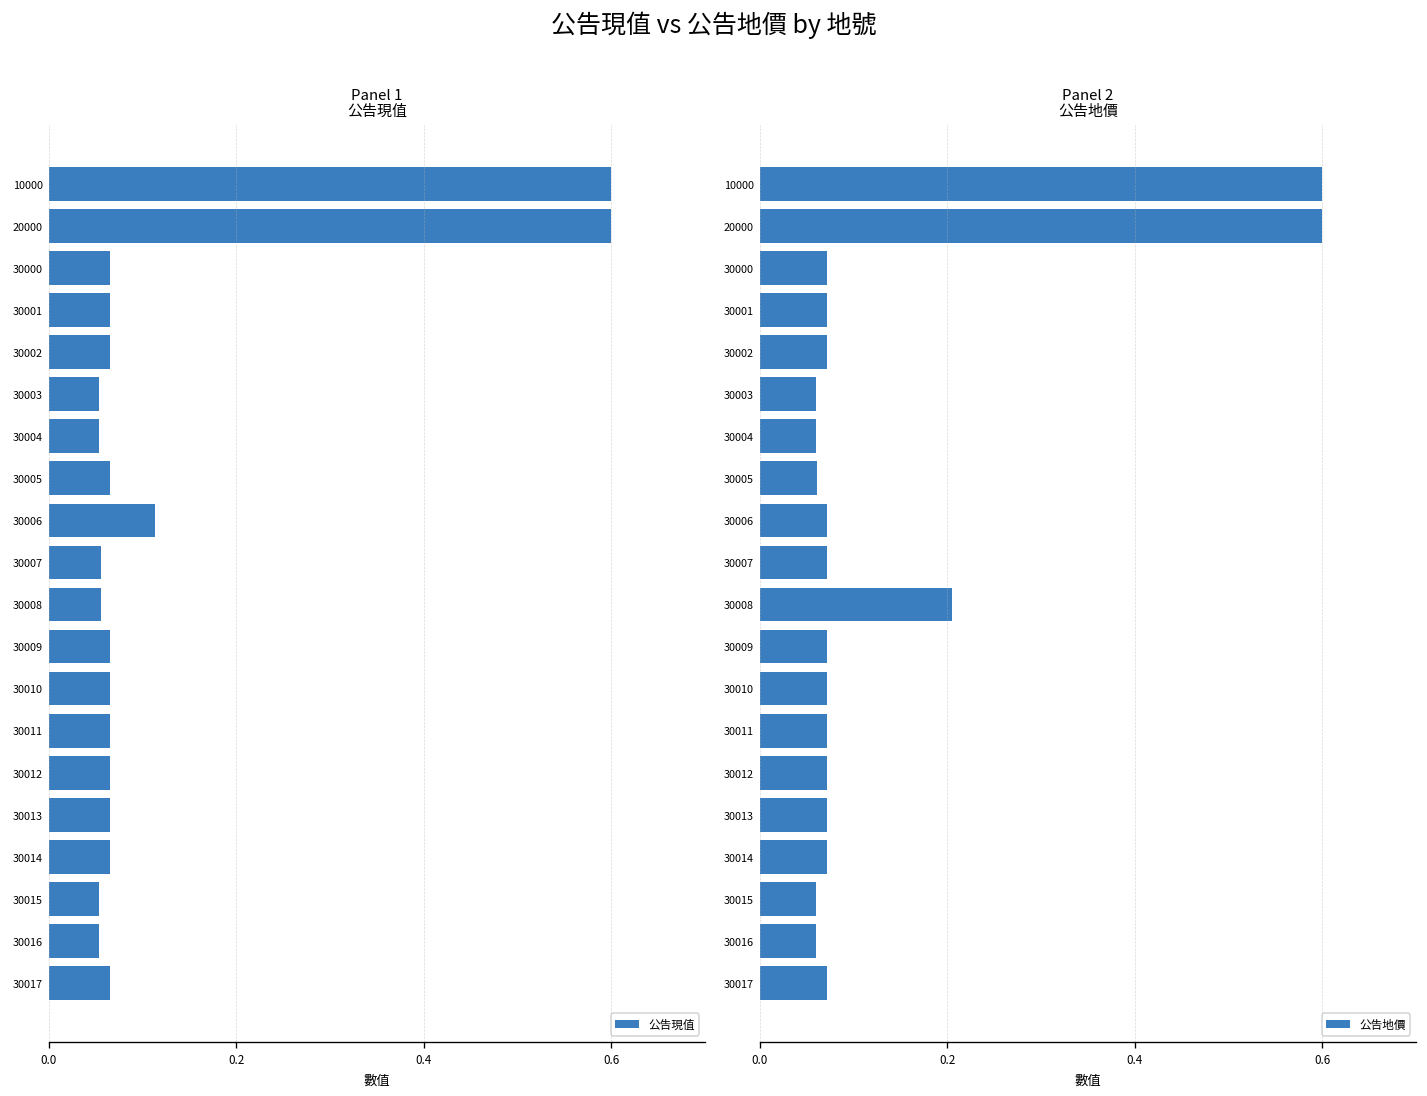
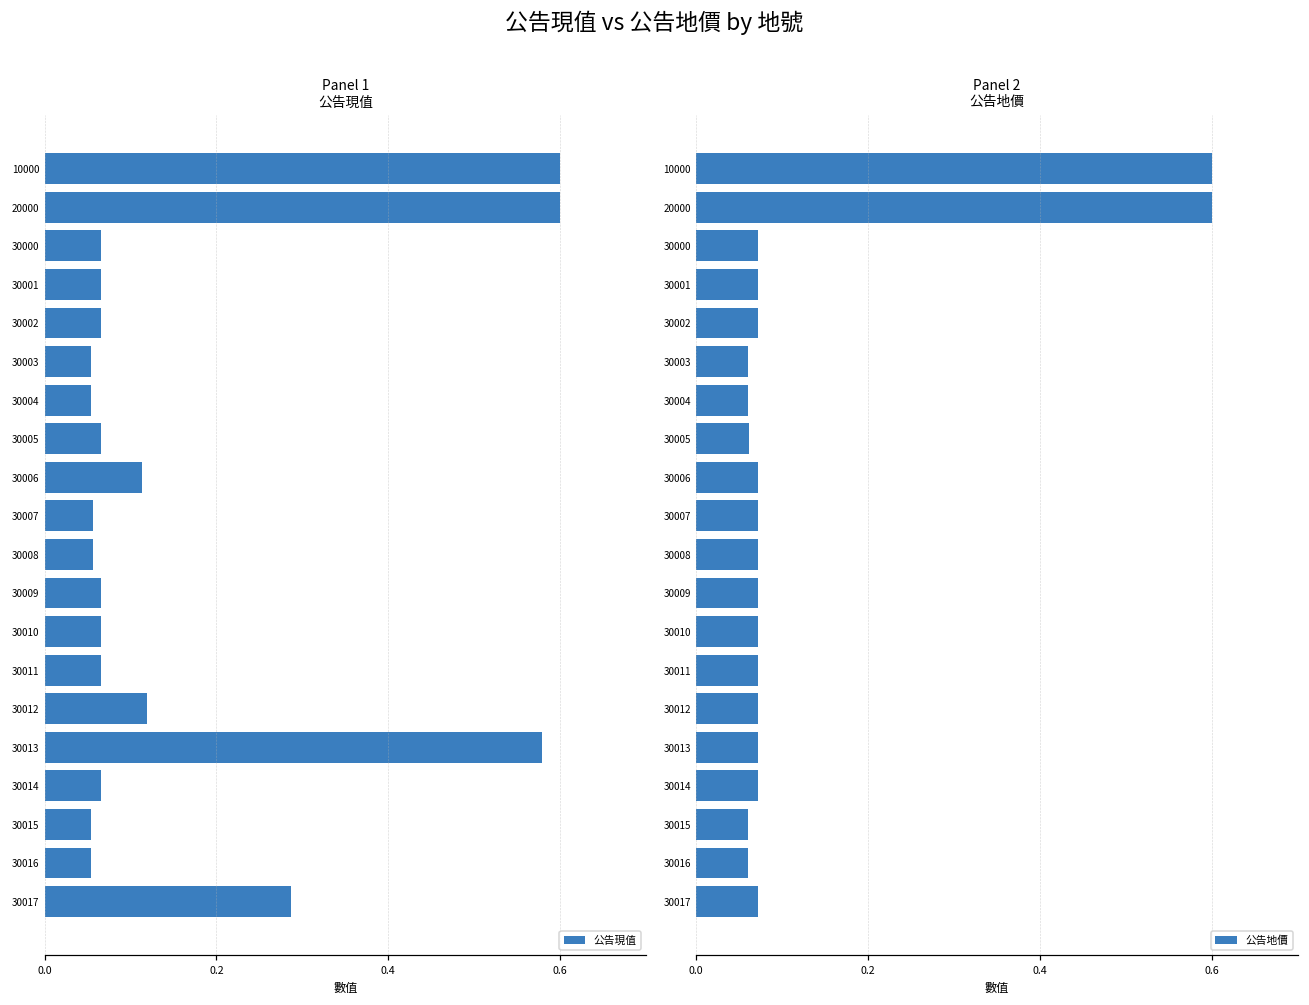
  {
    "Panel 1 公告現值": {
      "10000": 0.60,
      "20000": 0.60,
      "30000": 0.07,
      "30001": 0.07,
      "30002": 0.07,
      "30003": 0.05,
      "30004": 0.05,
      "30005": 0.07,
      "30006": 0.11,
      "30007": 0.06,
      "30008": 0.06,
      "30009": 0.07,
      "30010": 0.07,
      "30011": 0.07,
-     "30012": 0.07,
-     "30013": 0.07,
+     "30012": 0.12,
+     "30013": 0.58,
      "30014": 0.07,
      "30015": 0.05,
      "30016": 0.05,
-     "30017": 0.07
+     "30017": 0.29
    },
    "Panel 2 公告地價": {
      "10000": 0.60,
      "20000": 0.60,
      "30000": 0.07,
      "30001": 0.07,
      "30002": 0.07,
      "30003": 0.06,
      "30004": 0.06,
      "30005": 0.06,
      "30006": 0.07,
      "30007": 0.07,
-     "30008": 0.21,
+     "30008": 0.07,
      "30009": 0.07,
      "30010": 0.07,
      "30011": 0.07,
      "30012": 0.07,
      "30013": 0.07,
      "30014": 0.07,
      "30015": 0.06,
      "30016": 0.06,
      "30017": 0.07
    }
  }
